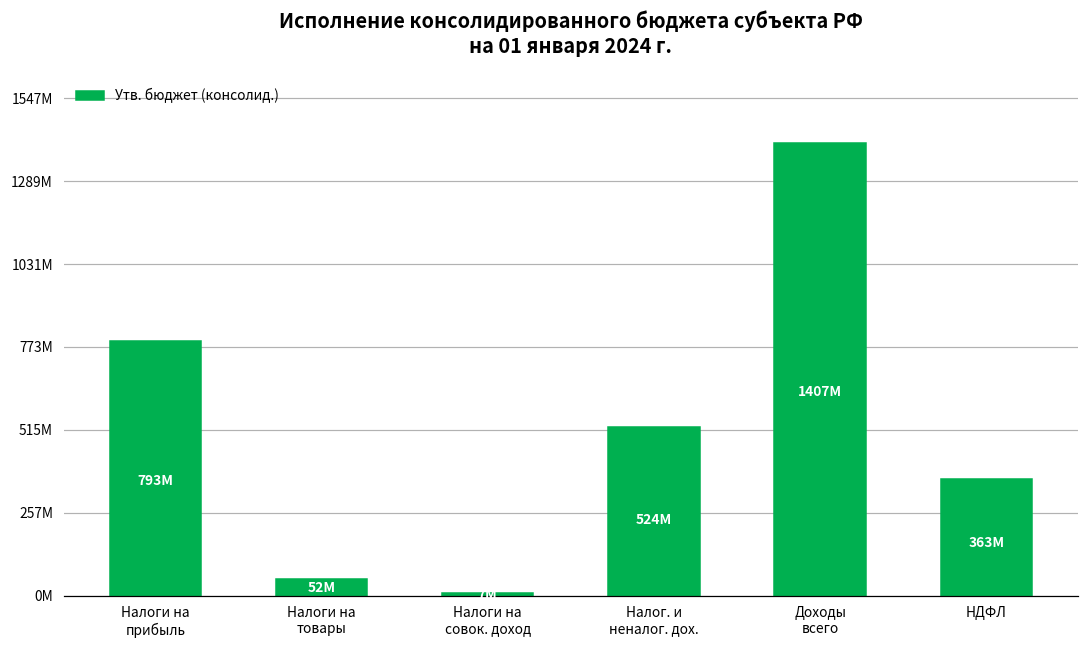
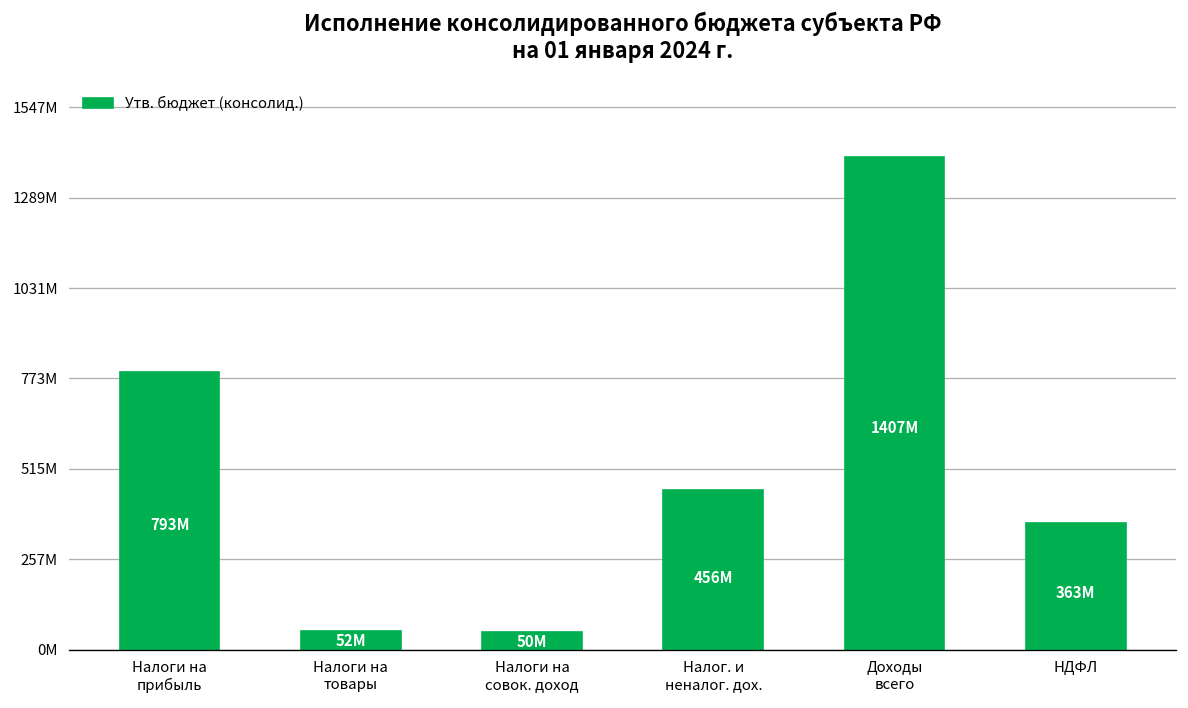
  {
    "Налоги на прибыль": "793M",
    "Налоги на товары": "52M",
-   "Налоги на совок. доход": "10000000",
-   "Налог. и неналог. дох.": "524M",
+   "Налоги на совок. доход": "50000000",
+   "Налог. и неналог. дох.": "456M",
    "Доходы всего": "1407M",
    "НДФЛ": "363M"
  }
